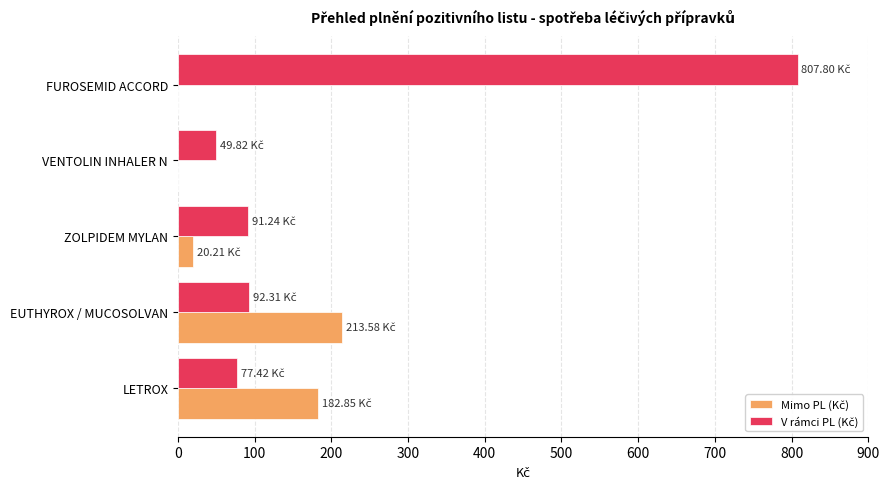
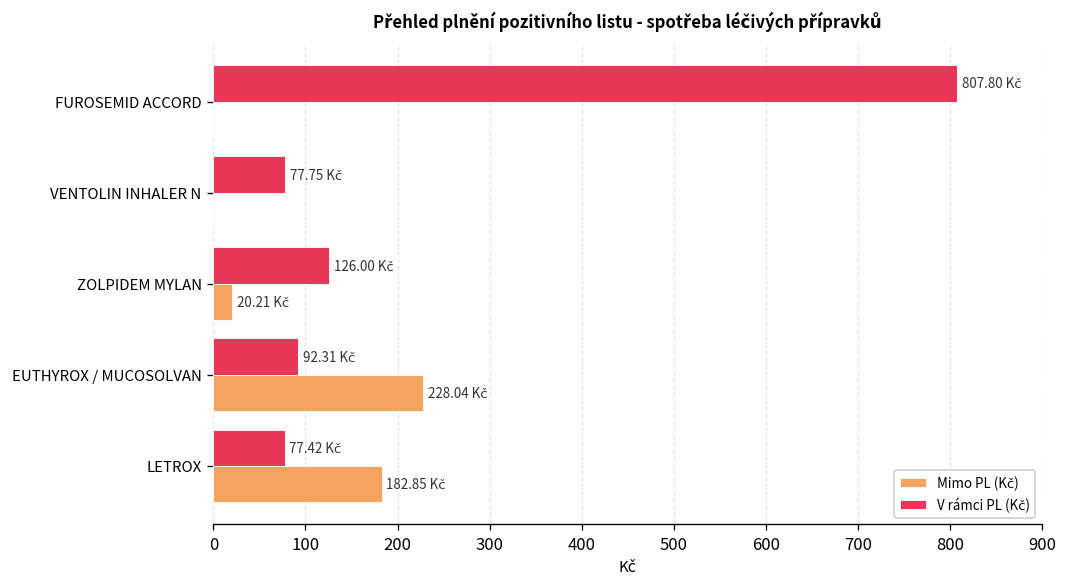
  {
    "Mimo PL (Kč)": {
      "ZOLPIDEM MYLAN": 20.21,
-     "EUTHYROX / MUCOSOLVAN": 213.58,
+     "EUTHYROX / MUCOSOLVAN": 228.04,
      "LETROX": 182.85
    },
    "V rámci PL (Kč)": {
      "FUROSEMID ACCORD": 807.80,
-     "VENTOLIN INHALER N": 49.82,
-     "ZOLPIDEM MYLAN": 91.24,
+     "VENTOLIN INHALER N": 77.75,
+     "ZOLPIDEM MYLAN": 126.00,
      "EUTHYROX / MUCOSOLVAN": 92.31,
      "LETROX": 77.42
    }
  }
